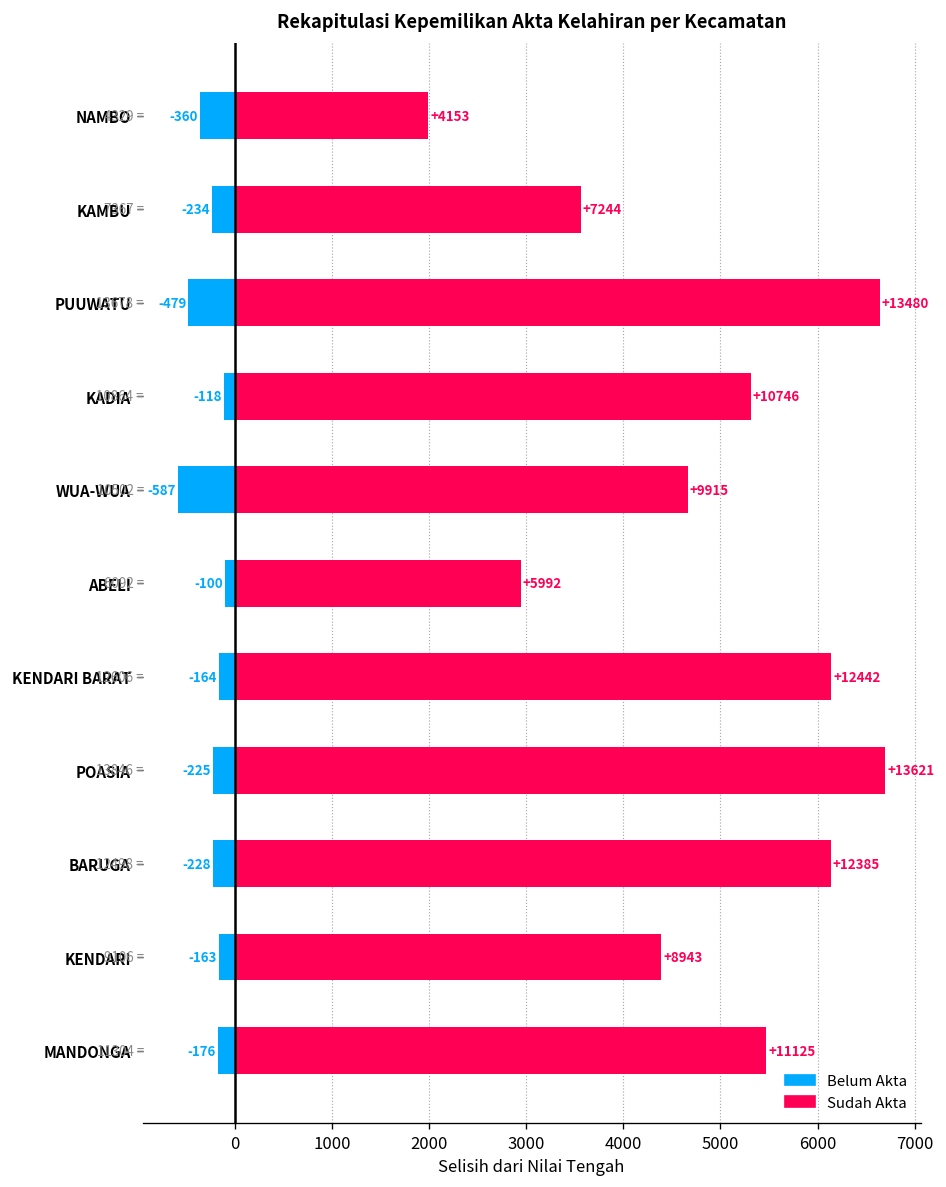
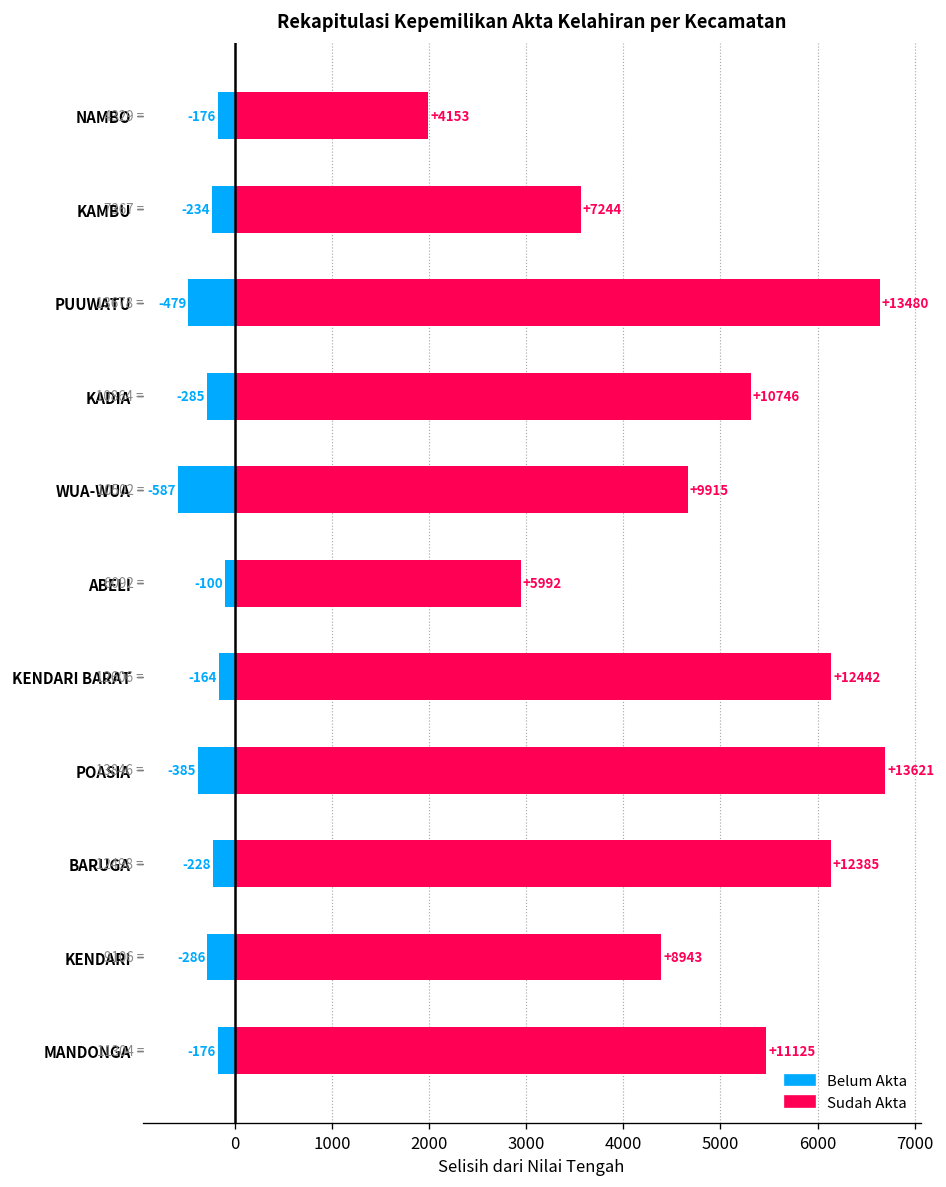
  {
    "Belum Akta": {
-     "NAMBO": -360,
+     "NAMBO": -176,
      "KAMBU": -234,
      "PUUWATU": -479,
-     "KADIA": -118,
+     "KADIA": -285,
      "WUA-WUA": -587,
      "ABELI": -100,
      "KENDARI BARAT": -164,
-     "POASIA": -225,
+     "POASIA": -385,
      "BARUGA": -228,
-     "KENDARI": -163,
+     "KENDARI": -286,
      "MANDONGA": -176
    }
  }
